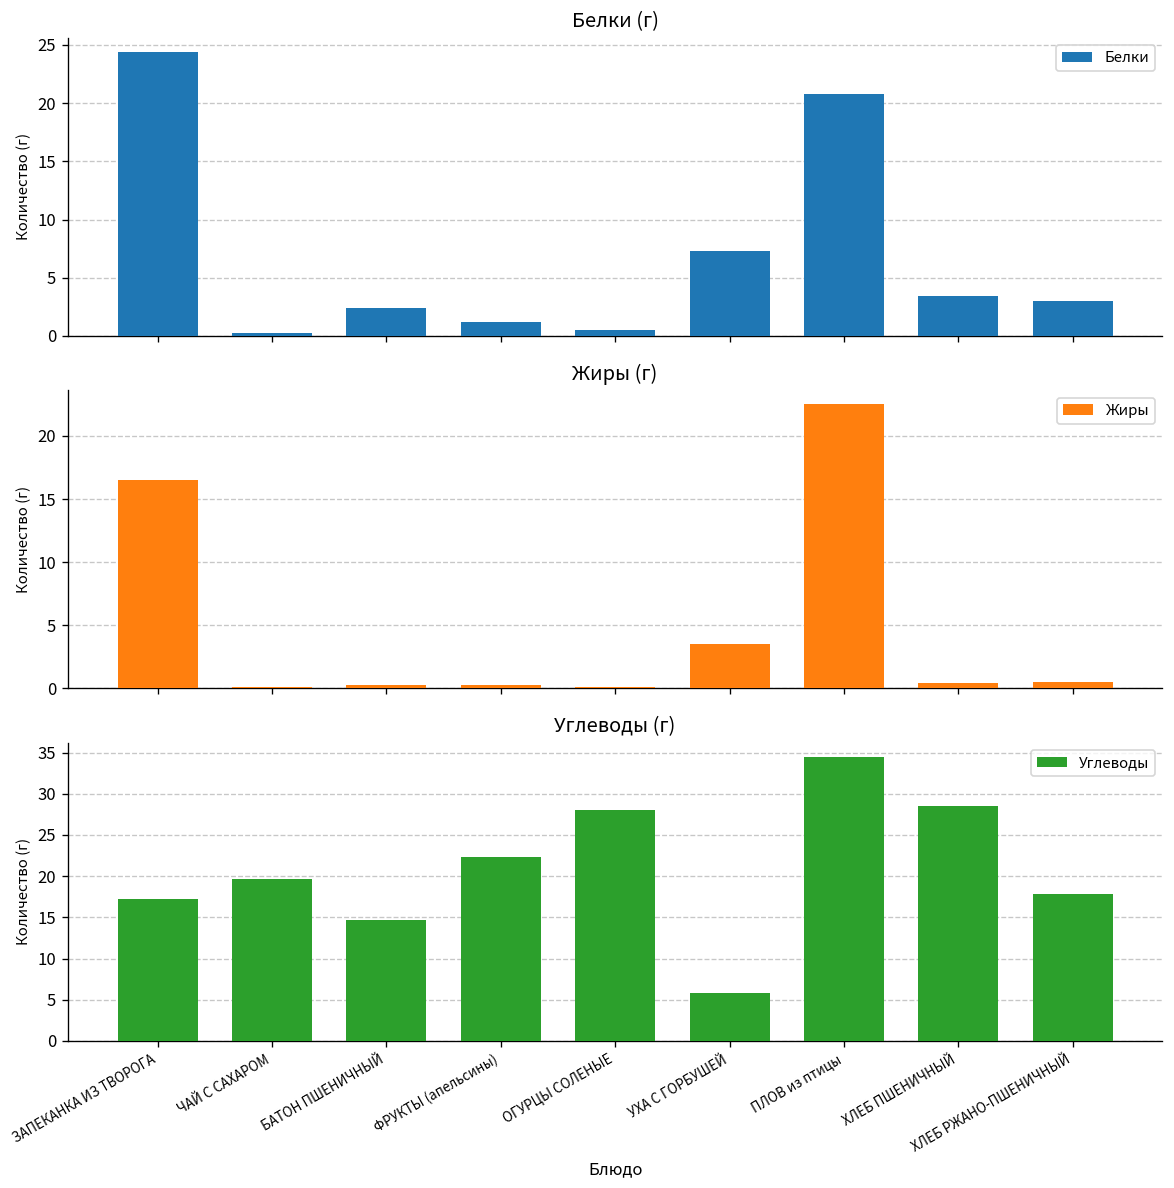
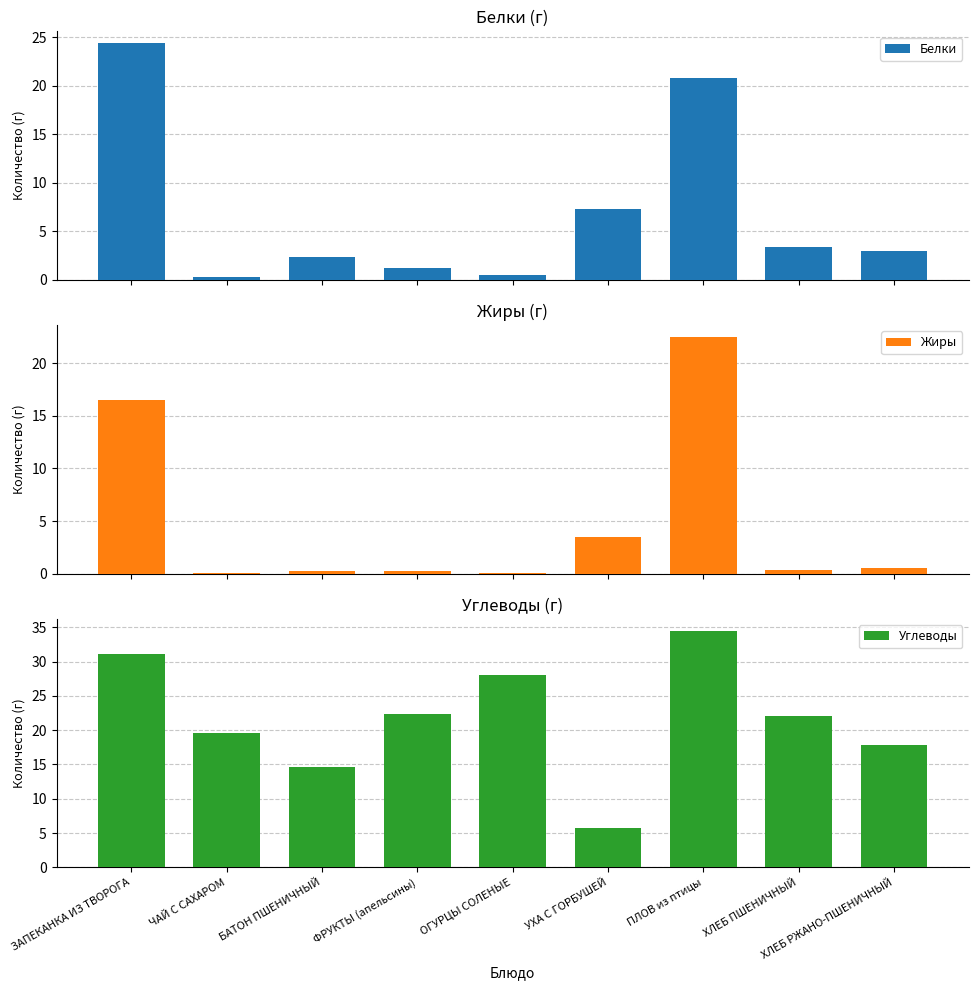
  {
    "Углеводы (г)": {
-     "ЗАПЕКАНКА ИЗ ТВОРОГА": 17,
+     "ЗАПЕКАНКА ИЗ ТВОРОГА": 31,
      "ЧАЙ С САХАРОМ": 20,
      "БАТОН ПШЕНИЧНЫЙ": 15,
      "ФРУКТЫ (апельсины)": 22,
      "ОГУРЦЫ СОЛЕНЫЕ": 28,
      "УХА С ГОРБУШЕЙ": 6,
      "ПЛОВ из птицы": 35,
-     "ХЛЕБ ПШЕНИЧНЫЙ": 29,
+     "ХЛЕБ ПШЕНИЧНЫЙ": 22,
      "ХЛЕБ РЖАНО-ПШЕНИЧНЫЙ": 18
    }
  }
